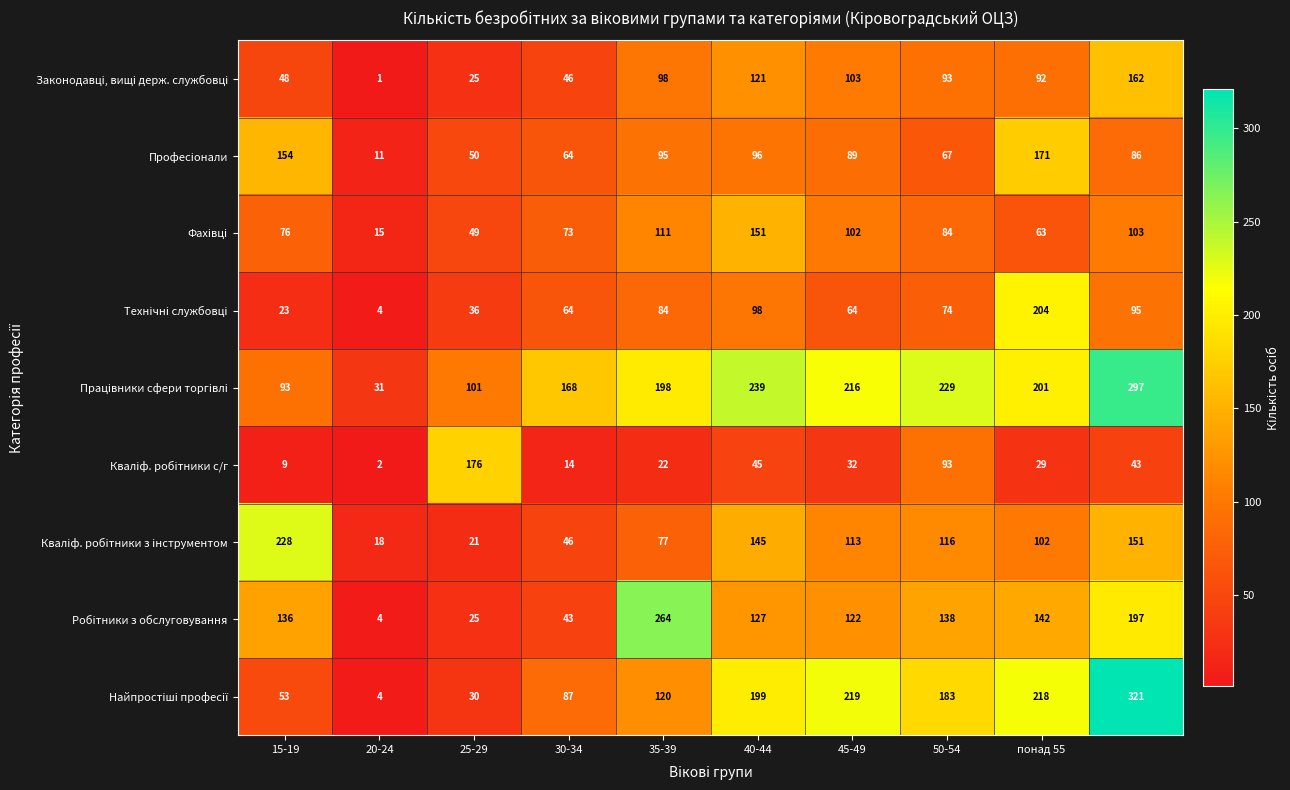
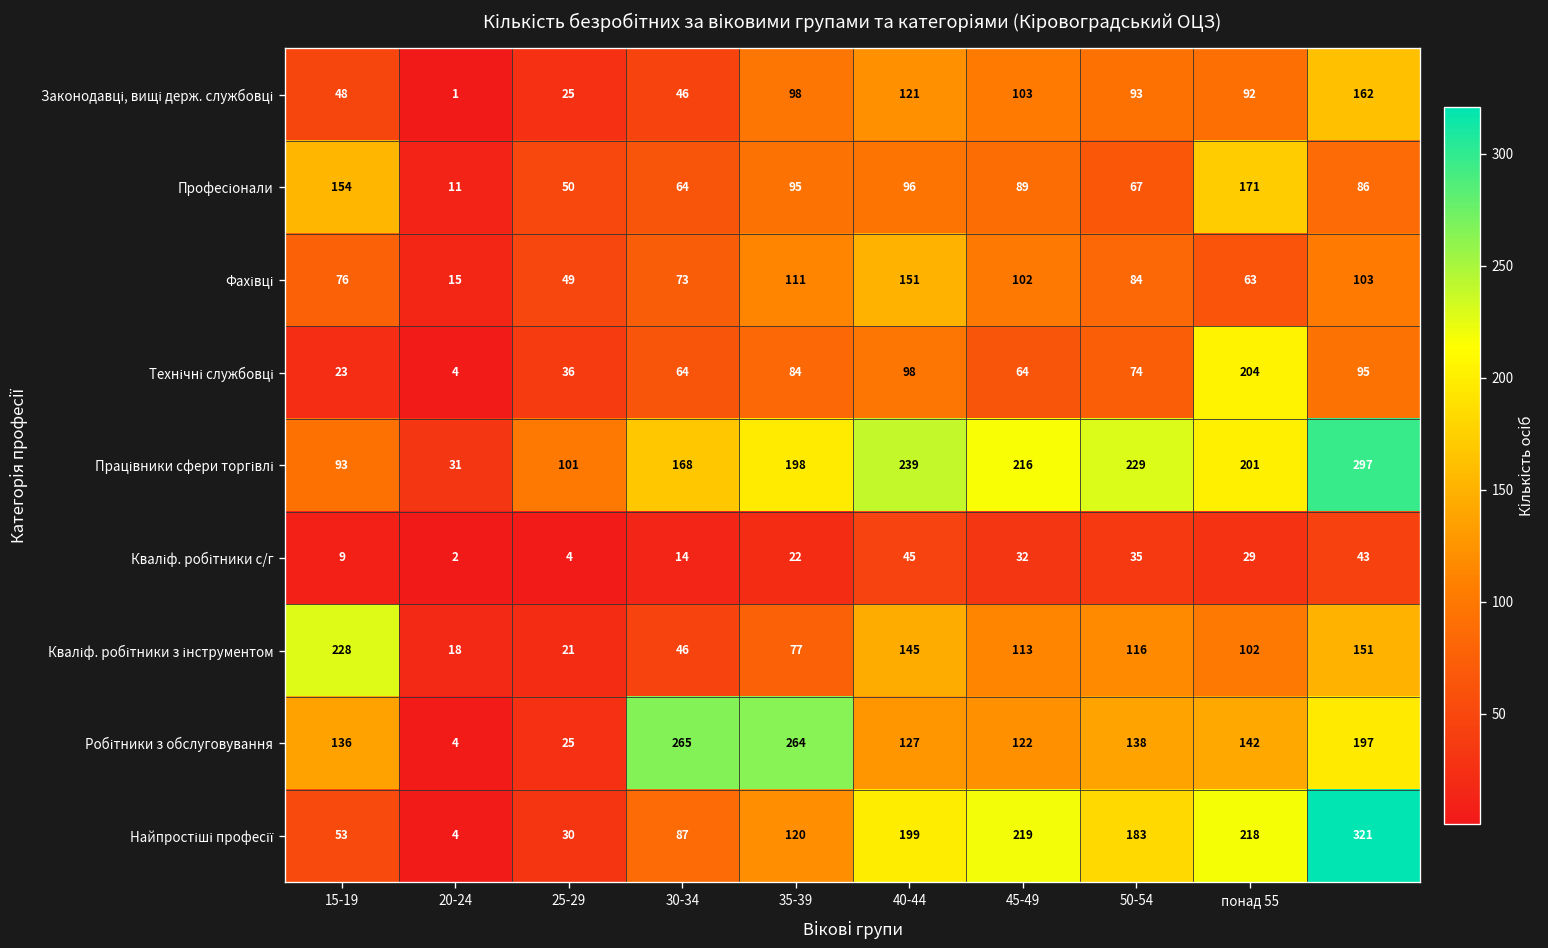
  {
    "Законодавці, вищі держ. службовці": {
      "15-19": 48,
      "20-24": 1,
      "25-29": 25,
      "30-34": 46,
      "35-39": 98,
      "40-44": 121,
      "45-49": 103,
      "50-54": 93,
      "понад 55": 92
    },
    "Професіонали": {
      "15-19": 154,
      "20-24": 11,
      "25-29": 50,
      "30-34": 64,
      "35-39": 95,
      "40-44": 96,
      "45-49": 89,
      "50-54": 67,
      "понад 55": 171
    },
    "Фахівці": {
      "15-19": 76,
      "20-24": 15,
      "25-29": 49,
      "30-34": 73,
      "35-39": 111,
      "40-44": 151,
      "45-49": 102,
      "50-54": 84,
      "понад 55": 63
    },
    "Технічні службовці": {
      "15-19": 23,
      "20-24": 4,
      "25-29": 36,
      "30-34": 64,
      "35-39": 84,
      "40-44": 98,
      "45-49": 64,
      "50-54": 74,
      "понад 55": 204
    },
    "Працівники сфери торгівлі": {
      "15-19": 93,
      "20-24": 31,
      "25-29": 101,
      "30-34": 168,
      "35-39": 198,
      "40-44": 239,
      "45-49": 216,
      "50-54": 229,
      "понад 55": 201
    },
    "Кваліф. робітники с/г": {
      "15-19": 9,
      "20-24": 2,
-     "25-29": 176,
+     "25-29": 4,
      "30-34": 14,
      "35-39": 22,
      "40-44": 45,
      "45-49": 32,
-     "50-54": 93,
+     "50-54": 35,
      "понад 55": 29
    },
    "Кваліф. робітники з інструментом": {
      "15-19": 228,
      "20-24": 18,
      "25-29": 21,
      "30-34": 46,
      "35-39": 77,
      "40-44": 145,
      "45-49": 113,
      "50-54": 116,
      "понад 55": 102
    },
    "Робітники з обслуговування": {
      "15-19": 136,
      "20-24": 4,
      "25-29": 25,
-     "30-34": 43,
+     "30-34": 265,
      "35-39": 264,
      "40-44": 127,
      "45-49": 122,
      "50-54": 138,
      "понад 55": 142
    },
    "Найпростіші професії": {
      "15-19": 53,
      "20-24": 4,
      "25-29": 30,
      "30-34": 87,
      "35-39": 120,
      "40-44": 199,
      "45-49": 219,
      "50-54": 183,
      "понад 55": 218
    }
  }
